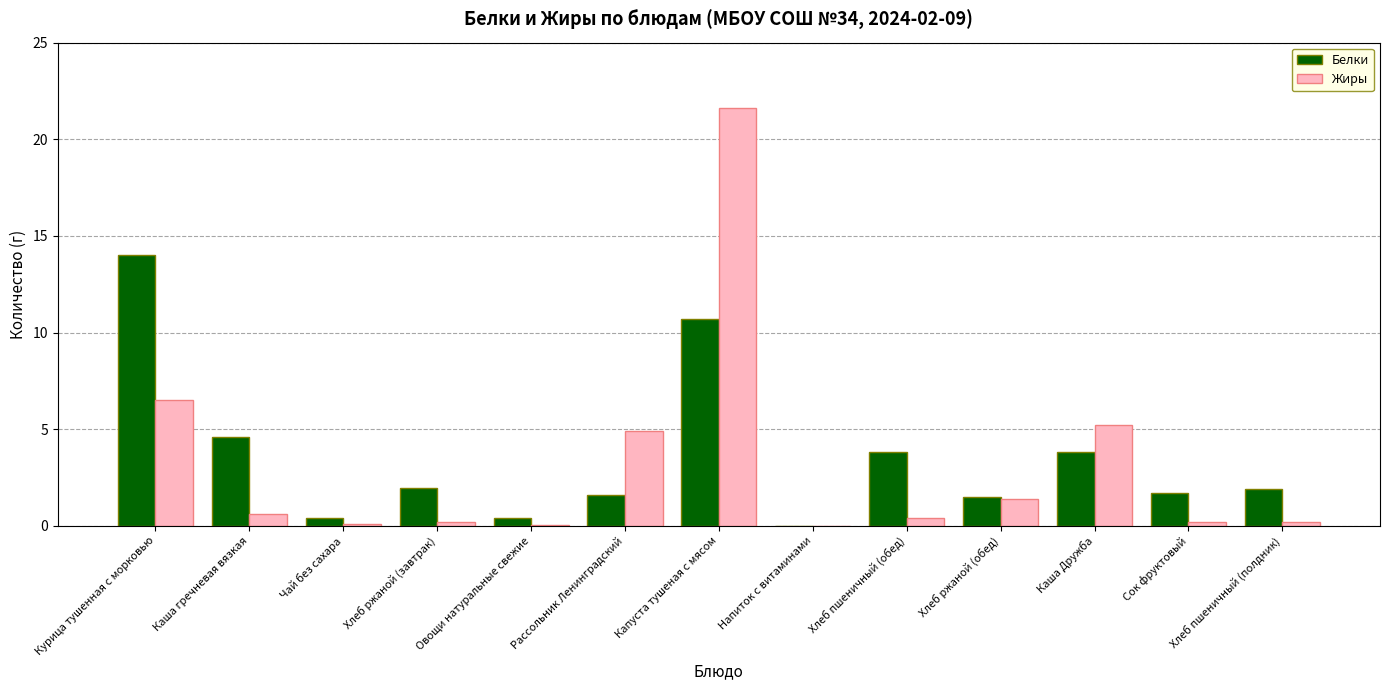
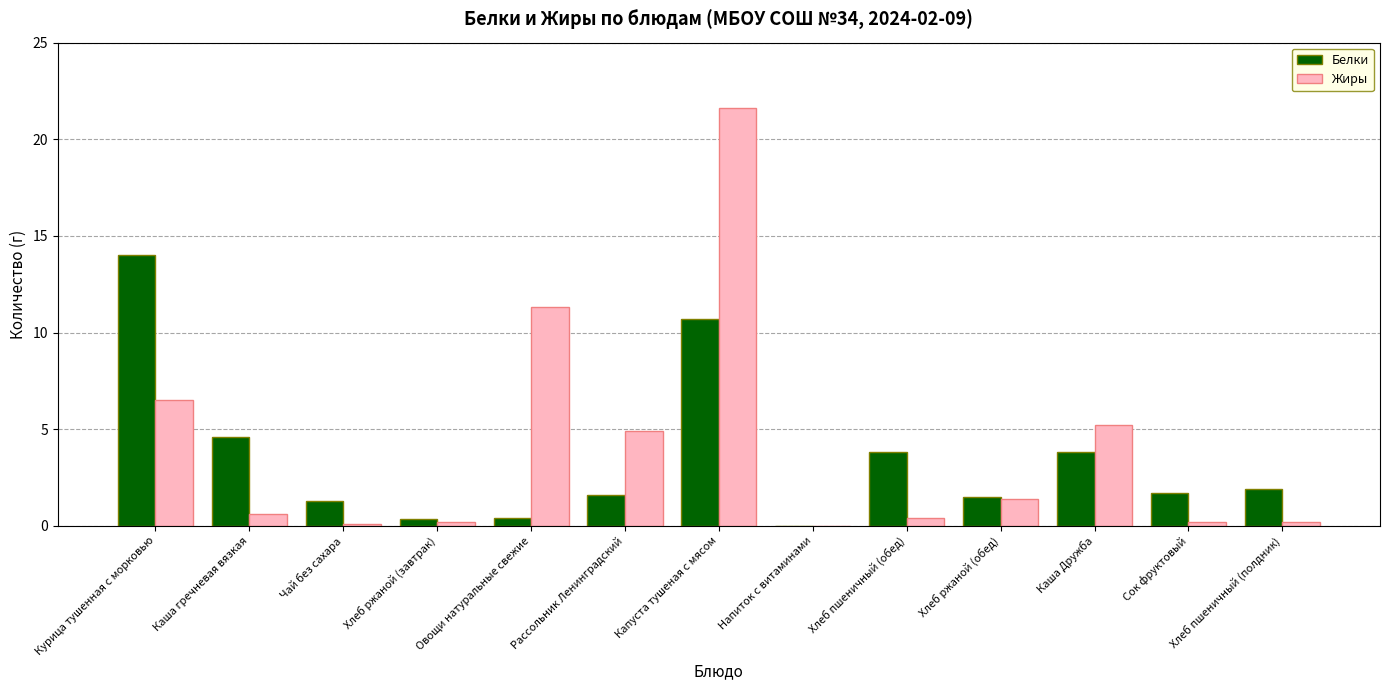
  {
    "Белки": {
      "Курица тушенная с морковью": 14.0,
      "Каша гречневая вязкая": 4.6,
-     "Чай без сахара": 0.4,
-     "Хлеб ржаной (завтрак)": 1.9,
+     "Чай без сахара": 1.3,
+     "Хлеб ржаной (завтрак)": 0.3,
      "Овощи натуральные свежие": 0.4,
      "Рассольник Ленинградский": 1.6,
      "Капуста тушеная с мясом": 10.7,
      "Напиток с витаминами": 0.0,
      "Хлеб пшеничный (обед)": 3.8,
      "Хлеб ржаной (обед)": 1.5,
      "Каша Дружба": 3.8,
      "Сок фруктовый": 1.7,
      "Хлеб пшеничный (полдник)": 1.9
    },
    "Жиры": {
      "Курица тушенная с морковью": 6.5,
      "Каша гречневая вязкая": 0.6,
      "Хлеб ржаной (завтрак)": 0.2,
-     "Овощи натуральные свежие": 0.1,
+     "Овощи натуральные свежие": 11.3,
      "Рассольник Ленинградский": 4.9,
      "Капуста тушеная с мясом": 21.6,
      "Напиток с витаминами": 0.0,
      "Хлеб пшеничный (обед)": 0.4,
      "Хлеб ржаной (обед)": 1.4,
      "Каша Дружба": 5.2,
      "Сок фруктовый": 0.2,
      "Хлеб пшеничный (полдник)": 0.2
    }
  }
